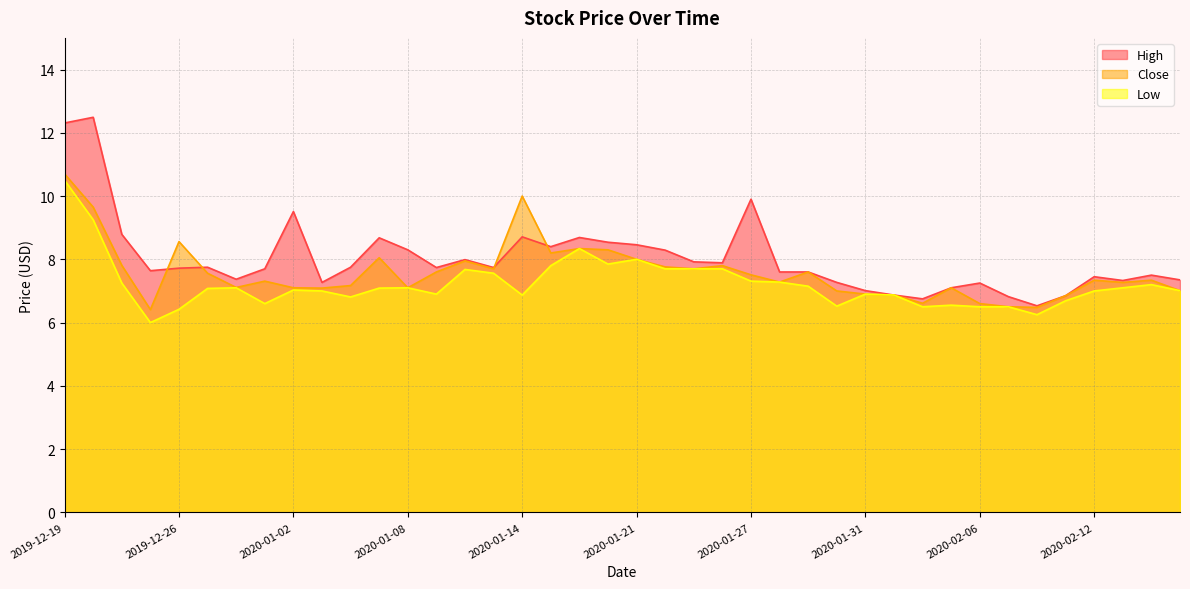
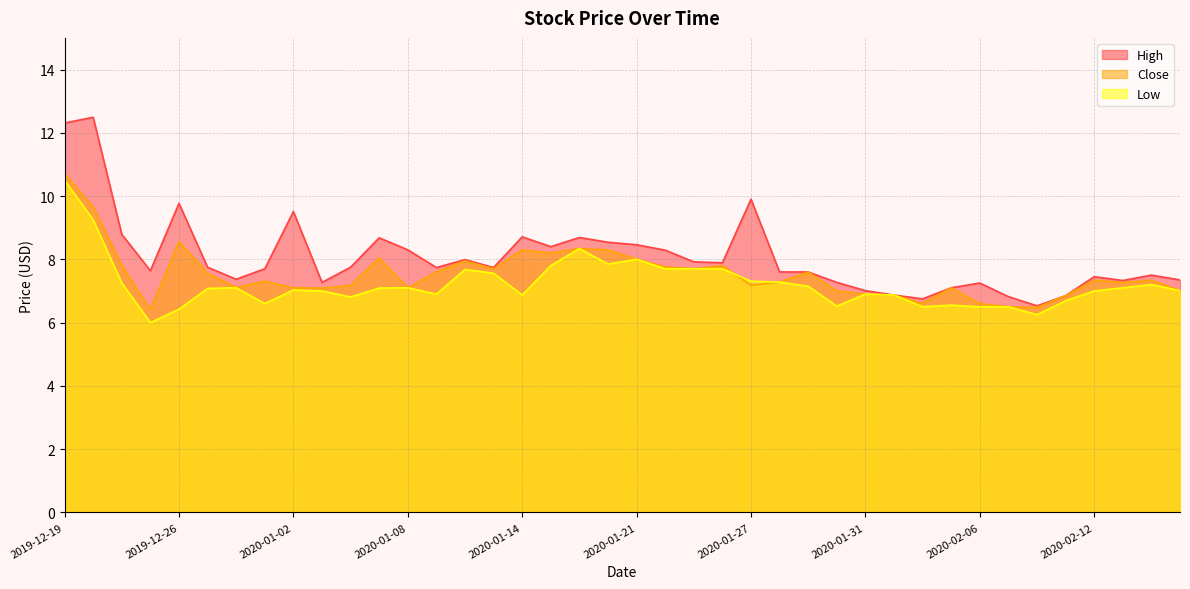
  {
    "High": {
      "2019-12-19": 12.3,
-     "2019-12-26": 7.7,
+     "2019-12-26": 9.8,
      "2020-01-02": 9.5,
      "2020-01-08": 8.3,
      "2020-01-14": 8.7,
      "2020-01-21": 8.5,
      "2020-01-27": 9.9,
      "2020-01-31": 7.0,
      "2020-02-06": 7.3,
      "2020-02-12": 7.5
    },
    "Close": {
      "2019-12-19": 10.7,
      "2019-12-26": 8.6,
-     "2020-01-14": 10.0,
-     "2020-01-27": 7.5,
+     "2020-01-14": 8.3,
+     "2020-01-27": 7.2,
      "2020-02-06": 6.6,
      "2020-02-12": 7.3
    },
    "Low": {
      "2019-12-19": 10.5,
      "2019-12-26": 6.4,
      "2020-01-14": 6.9,
      "2020-01-27": 7.3,
      "2020-02-06": 6.5,
      "2020-02-12": 7.0
    }
  }
